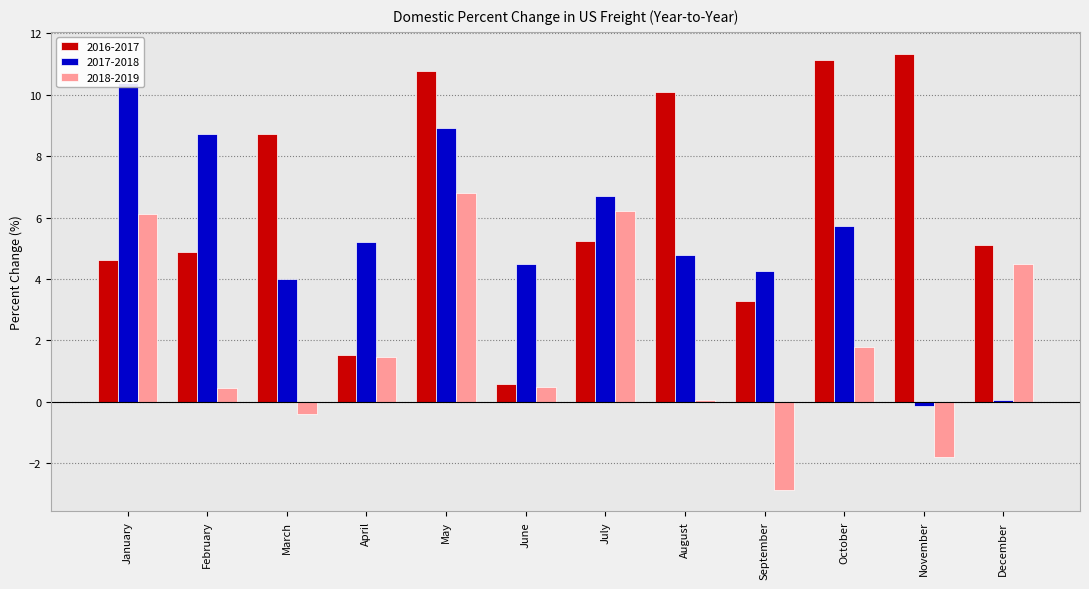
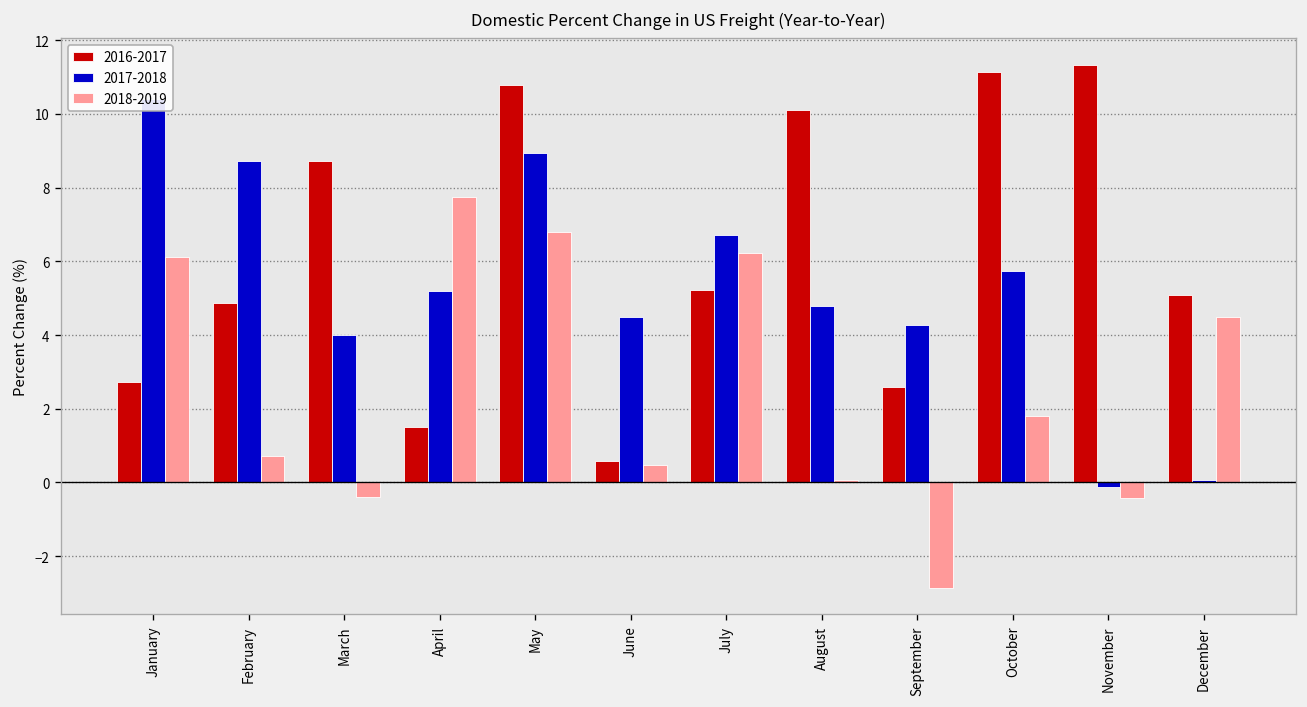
  {
    "2016-2017": {
-     "January": 4.6,
+     "January": 2.7,
      "February": 4.9,
      "March": 8.7,
      "April": 1.5,
      "May": 10.8,
      "June": 0.6,
      "July": 5.2,
      "August": 10.1,
-     "September": 3.3,
+     "September": 2.6,
      "October": 11.1,
      "November": 11.3,
      "December": 5.1
    },
    "2017-2018": {
      "February": 8.7,
      "March": 4.0,
      "April": 5.2,
      "May": 8.9,
      "June": 4.5,
      "July": 6.7,
      "August": 4.8,
      "September": 4.3,
      "October": 5.7,
      "November": -0.1
    },
    "2018-2019": {
      "January": 6.1,
-     "February": 0.4,
+     "February": 0.7,
      "March": -0.4,
-     "April": 1.5,
+     "April": 7.7,
      "May": 6.8,
      "June": 0.5,
      "July": 6.2,
      "September": -2.9,
      "October": 1.8,
-     "November": -1.8,
+     "November": -0.4,
      "December": 4.5
    }
  }
